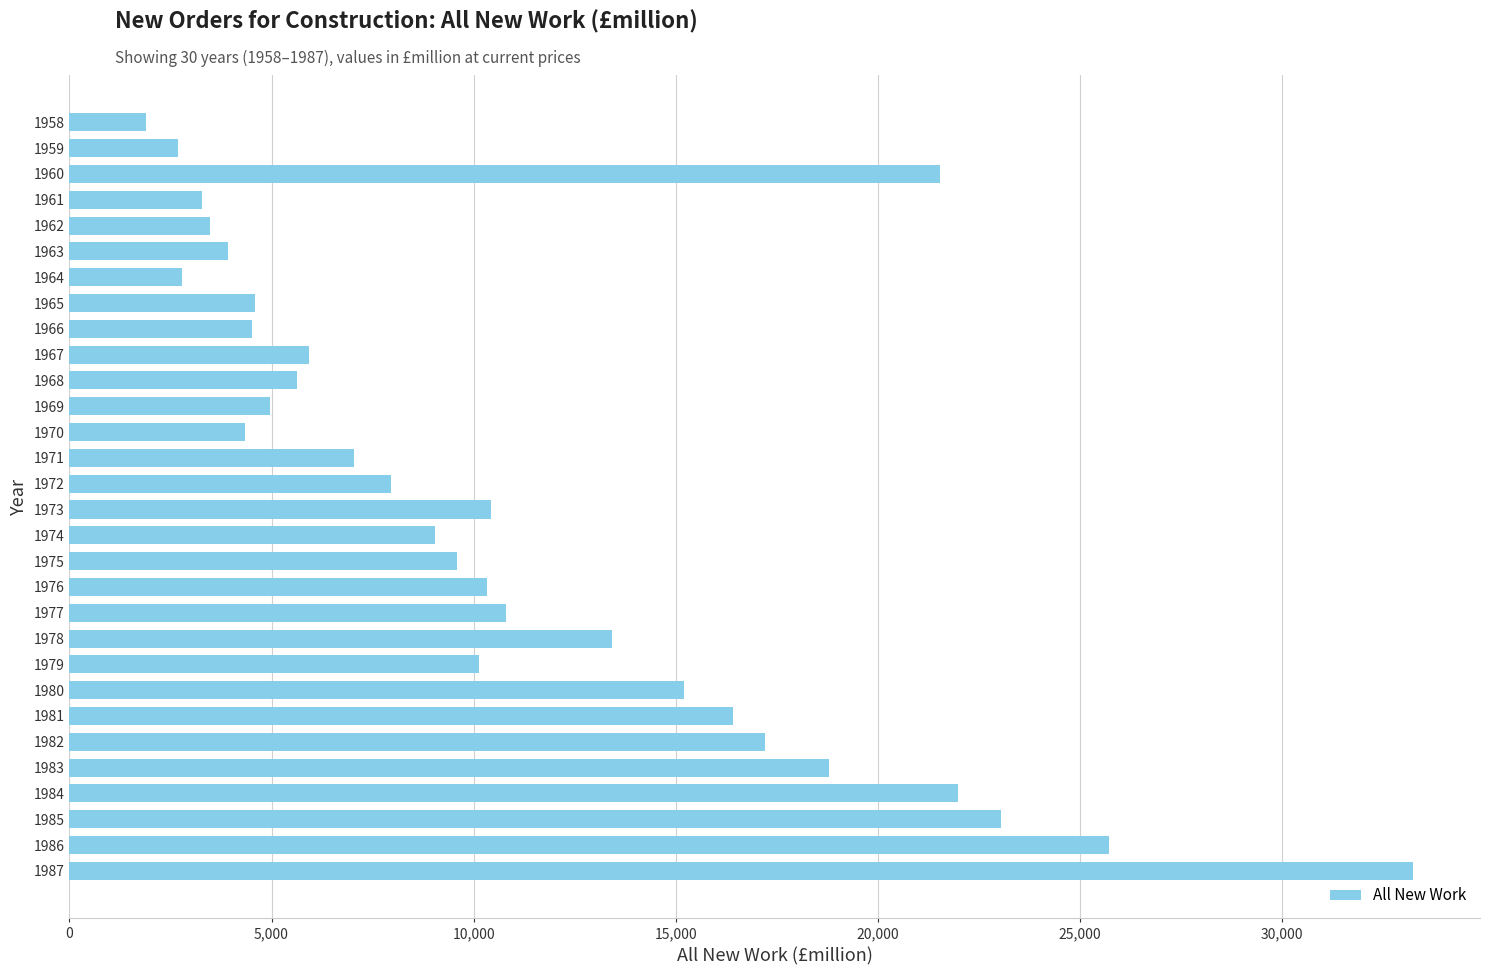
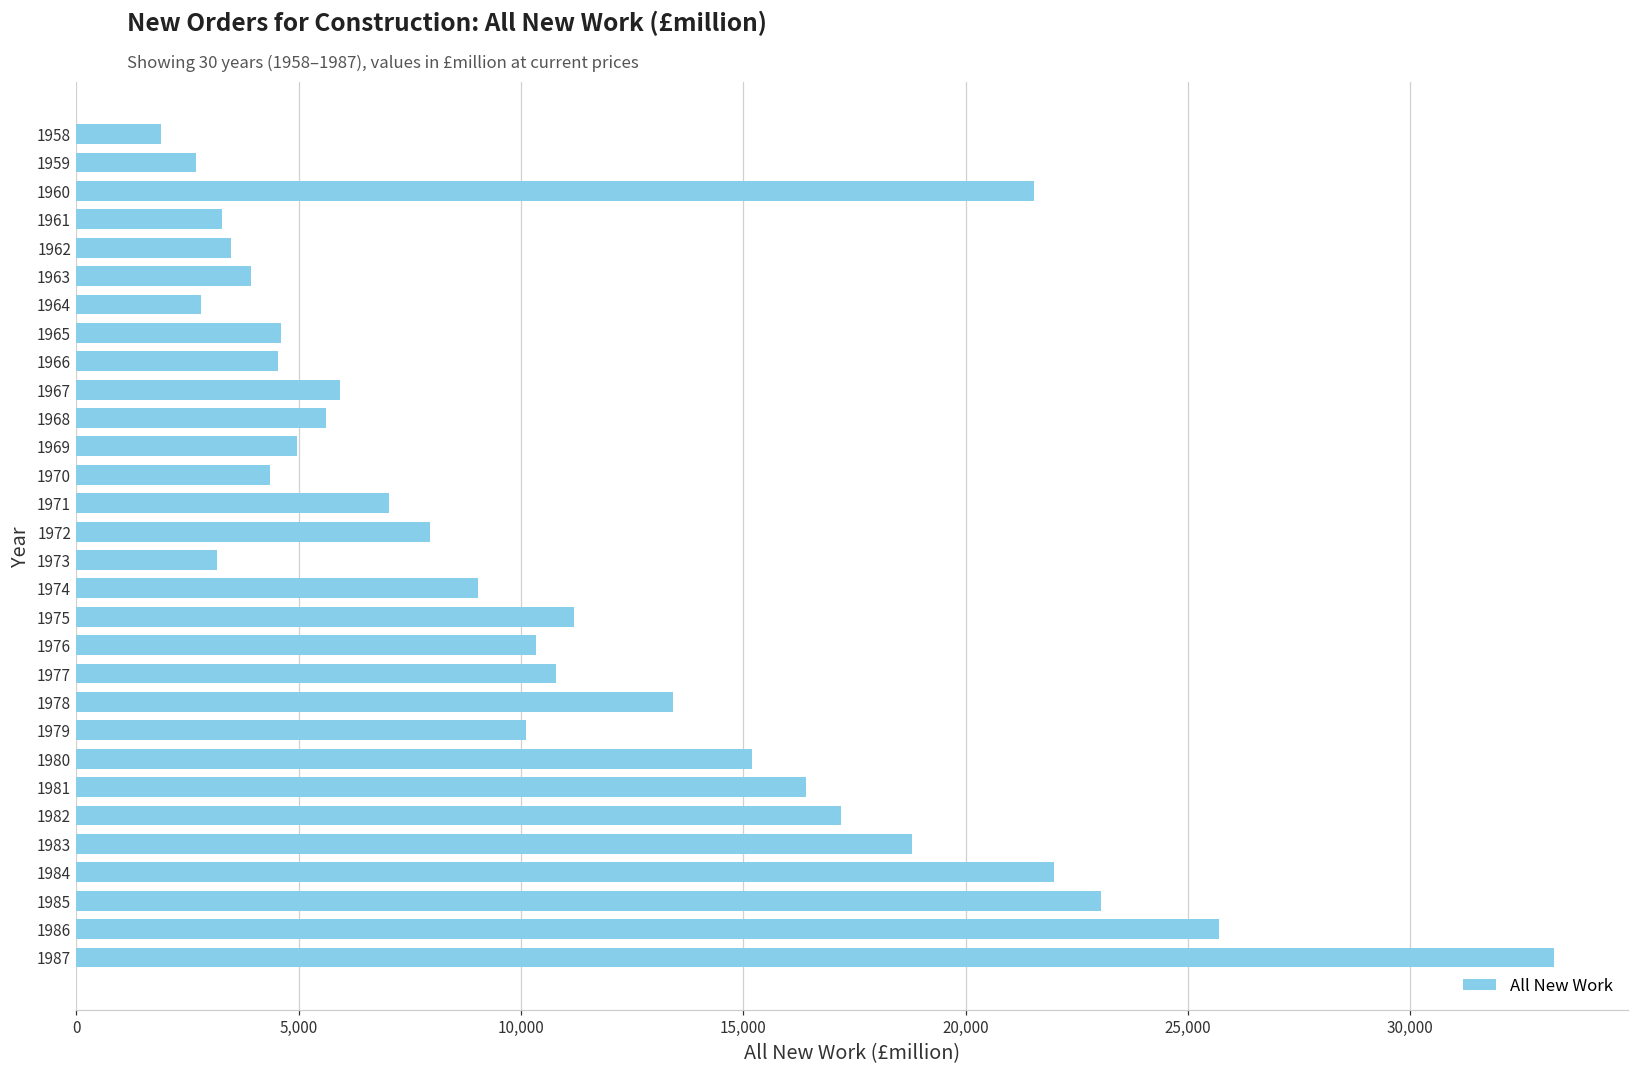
  {
    "1958": "1,900",
    "1959": "2,700",
    "1960": "21,500",
    "1961": "3,300",
    "1962": "3,500",
    "1963": "3,900",
    "1964": "2,800",
    "1965": "4,600",
    "1966": "4,500",
    "1967": "5,900",
    "1968": "5,600",
    "1969": "5,000",
    "1970": "4,400",
    "1971": "7,000",
    "1972": "8,000",
-   "1973": "10,400",
+   "1973": "3,200",
    "1974": "9,000",
-   "1975": "9,600",
+   "1975": "11,200",
    "1976": "10,300",
    "1977": "10,800",
    "1978": "13,400",
    "1979": "10,100",
    "1980": "15,200",
    "1981": "16,400",
    "1982": "17,200",
    "1983": "18,800",
    "1984": "22,000",
    "1985": "23,100",
    "1986": "25,700",
    "1987": "33,200"
  }
